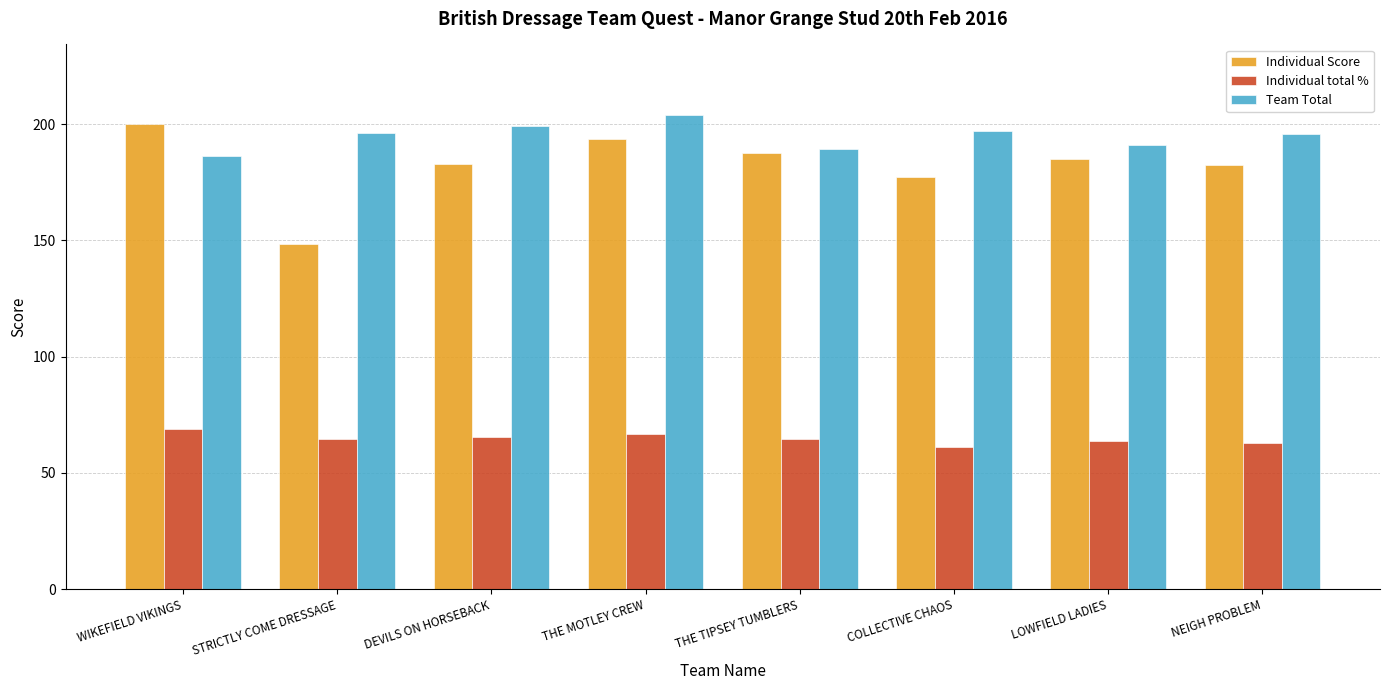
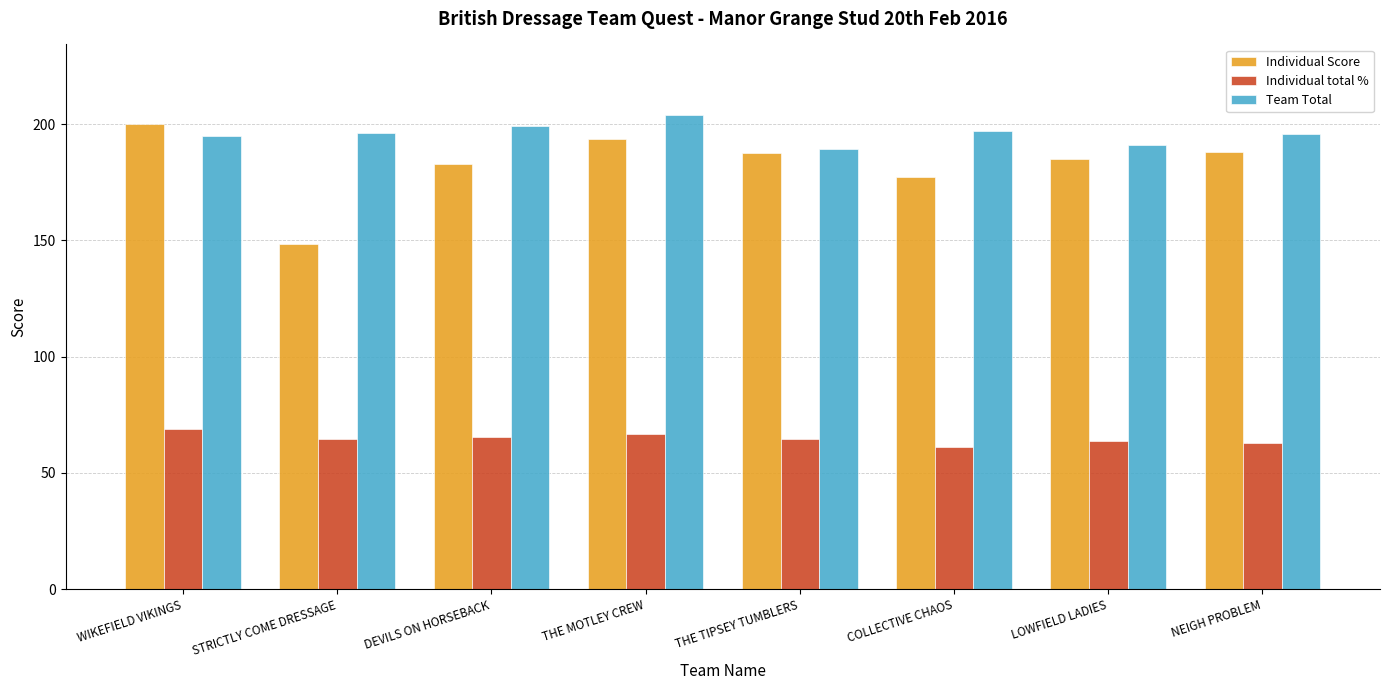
  {
    "Individual Score": {
      "WIKEFIELD VIKINGS": 200,
      "STRICTLY COME DRESSAGE": 149,
      "DEVILS ON HORSEBACK": 183,
      "THE MOTLEY CREW": 194,
      "THE TIPSEY TUMBLERS": 188,
      "COLLECTIVE CHAOS": 178,
      "LOWFIELD LADIES": 185,
-     "NEIGH PROBLEM": 183
+     "NEIGH PROBLEM": 188
    },
    "Individual total %": {
      "WIKEFIELD VIKINGS": 69,
      "STRICTLY COME DRESSAGE": 65,
      "DEVILS ON HORSEBACK": 66,
      "THE MOTLEY CREW": 67,
      "THE TIPSEY TUMBLERS": 65,
      "COLLECTIVE CHAOS": 61,
      "LOWFIELD LADIES": 64,
      "NEIGH PROBLEM": 63
    },
    "Team Total": {
-     "WIKEFIELD VIKINGS": 187,
+     "WIKEFIELD VIKINGS": 195,
      "STRICTLY COME DRESSAGE": 196,
      "DEVILS ON HORSEBACK": 199,
      "THE MOTLEY CREW": 204,
      "THE TIPSEY TUMBLERS": 189,
      "COLLECTIVE CHAOS": 197,
      "LOWFIELD LADIES": 191,
      "NEIGH PROBLEM": 196
    }
  }
